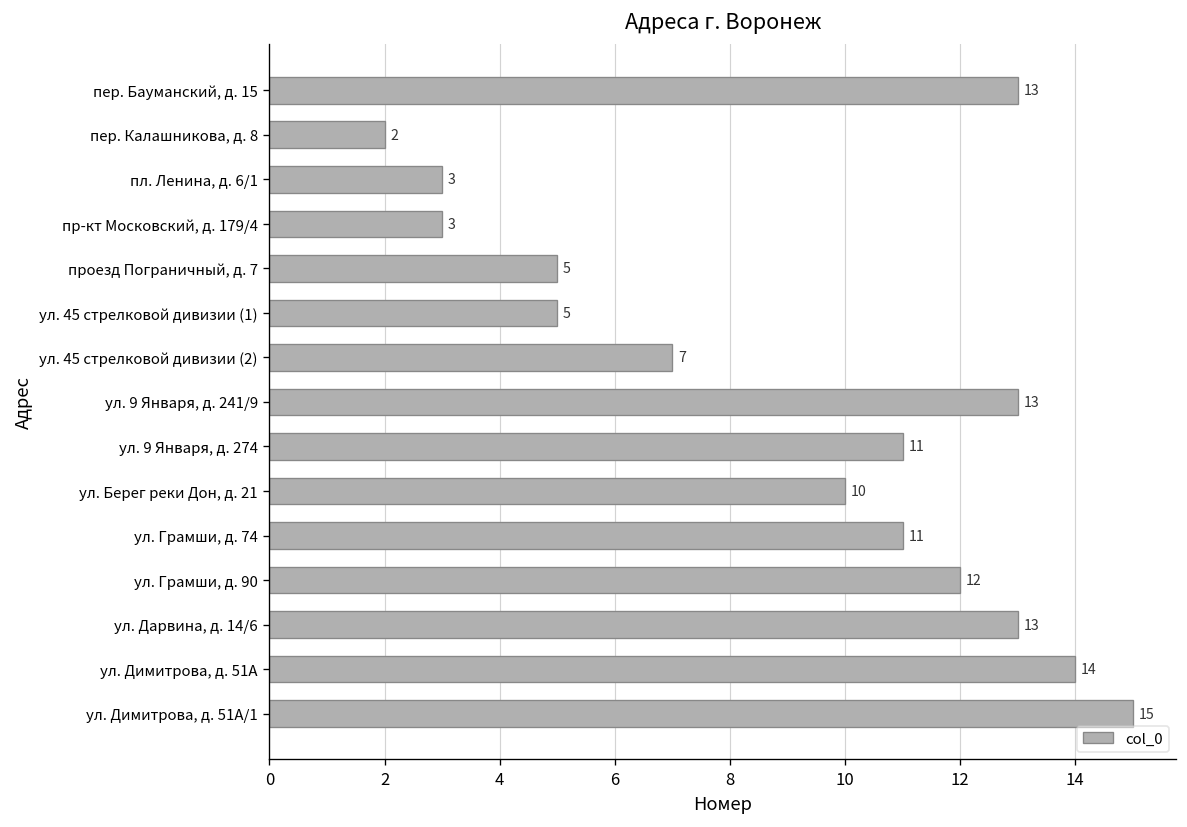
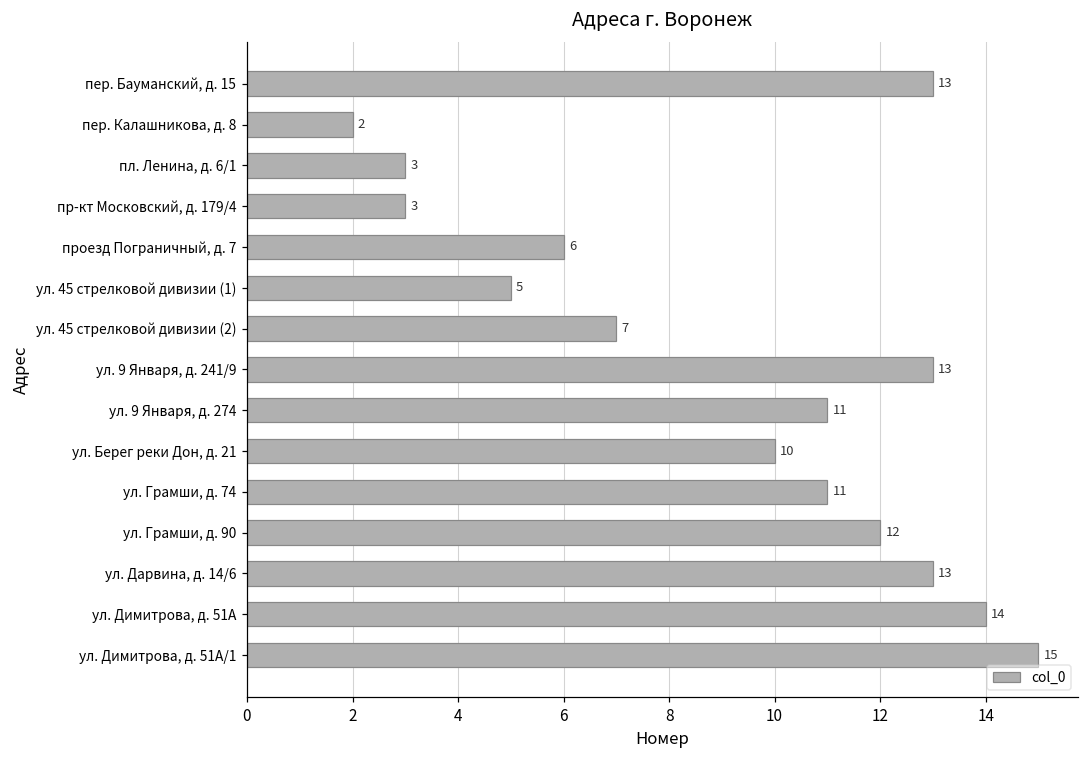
  {
    "пер. Бауманский, д. 15": 13,
    "пер. Калашникова, д. 8": 2,
    "пл. Ленина, д. 6/1": 3,
    "пр-кт Московский, д. 179/4": 3,
-   "проезд Пограничный, д. 7": 5,
+   "проезд Пограничный, д. 7": 6,
    "ул. 45 стрелковой дивизии (1)": 5,
    "ул. 45 стрелковой дивизии (2)": 7,
    "ул. 9 Января, д. 241/9": 13,
    "ул. 9 Января, д. 274": 11,
    "ул. Берег реки Дон, д. 21": 10,
    "ул. Грамши, д. 74": 11,
    "ул. Грамши, д. 90": 12,
    "ул. Дарвина, д. 14/6": 13,
    "ул. Димитрова, д. 51А": 14,
    "ул. Димитрова, д. 51А/1": 15
  }
